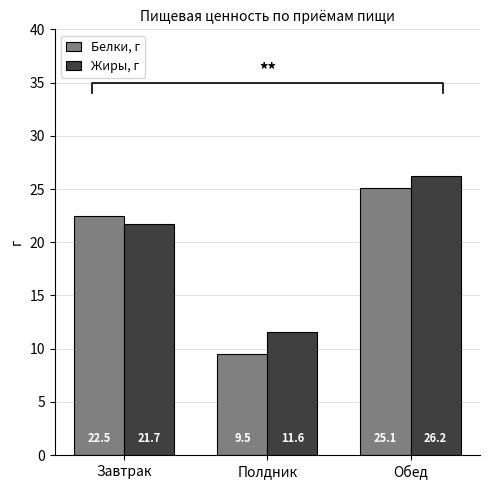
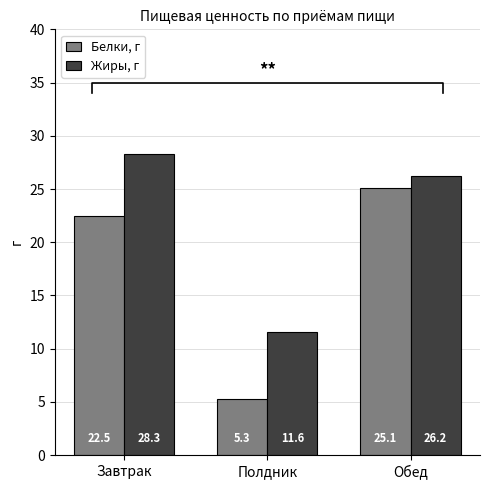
  {
    "Белки, г": {
      "Завтрак": 22.5,
-     "Полдник": 9.5,
+     "Полдник": 5.3,
      "Обед": 25.1
    },
    "Жиры, г": {
-     "Завтрак": 21.7,
+     "Завтрак": 28.3,
      "Полдник": 11.6,
      "Обед": 26.2
    }
  }
